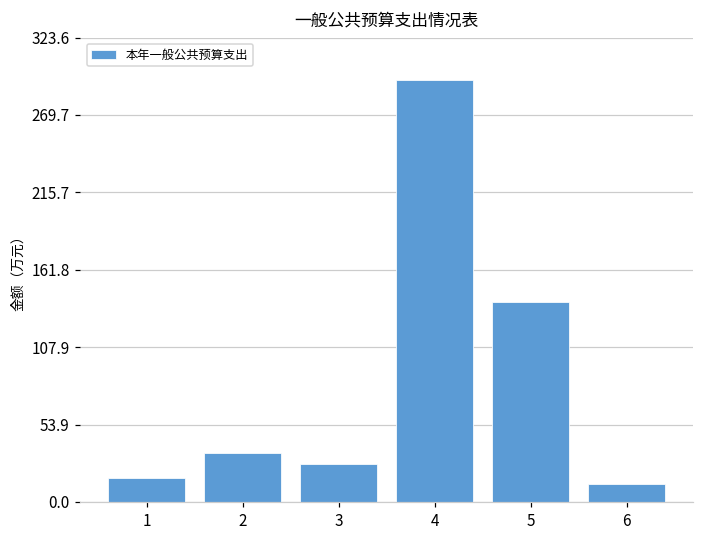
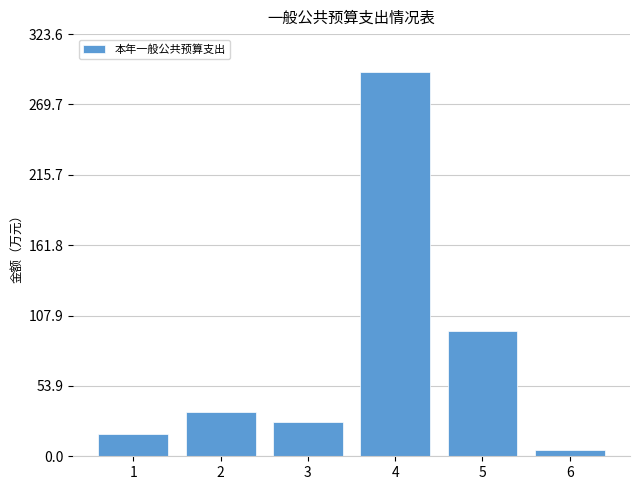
  {
    "1": 17,
    "2": 34,
    "3": 26,
    "4": 294,
-   "5": 139,
-   "6": 13
+   "5": 96,
+   "6": 5
  }
